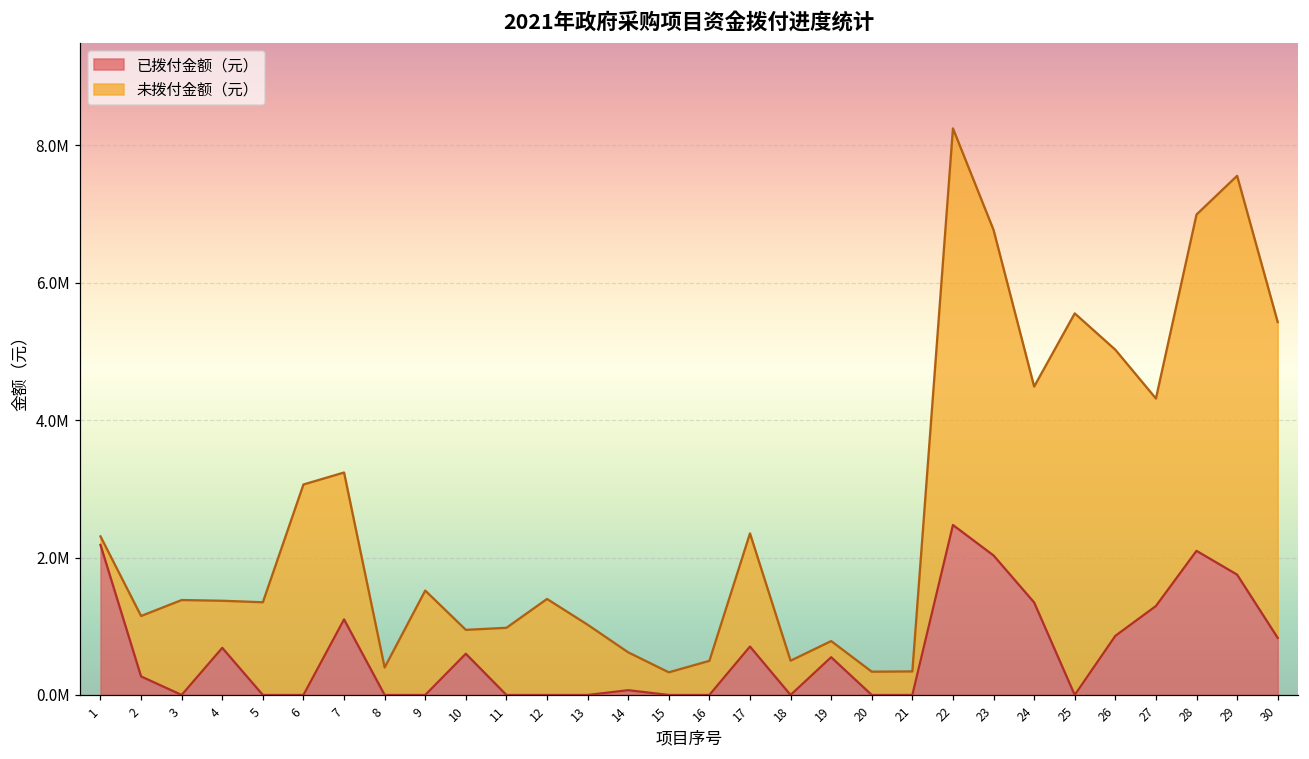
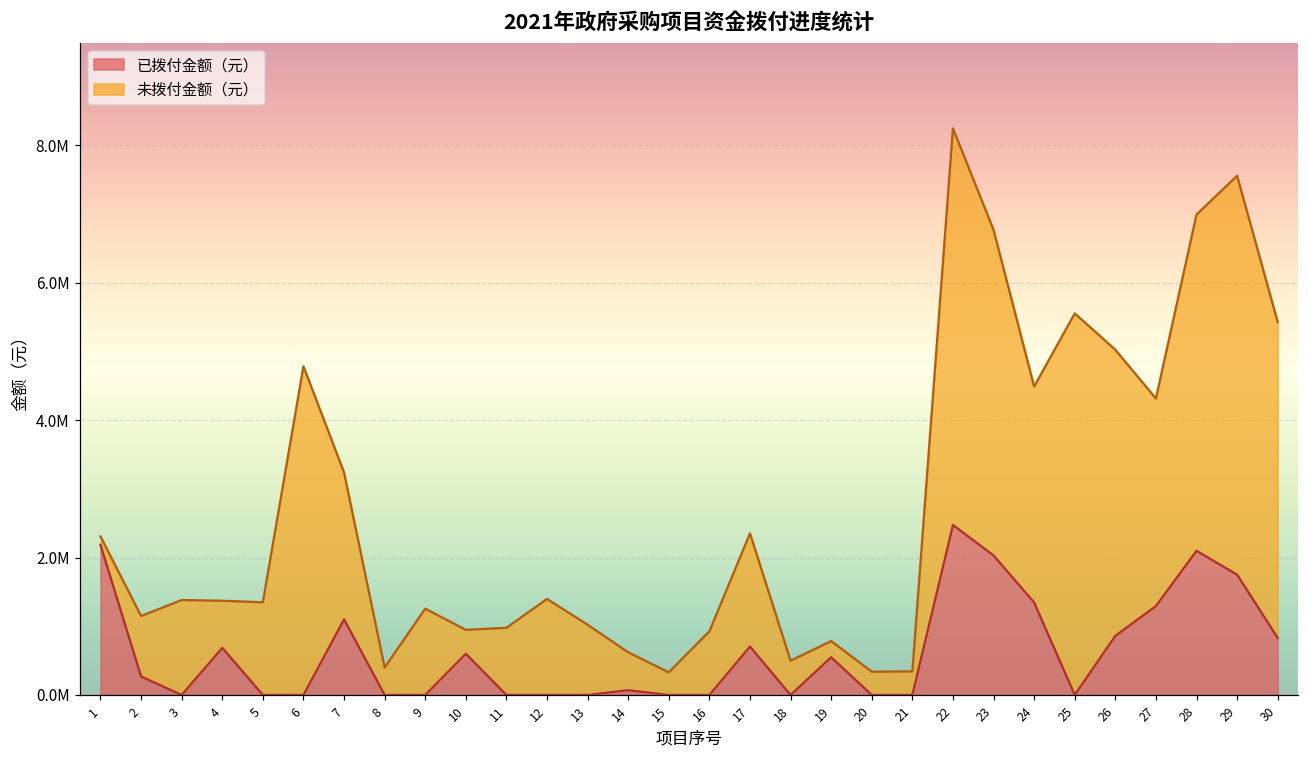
  {
    "已拨付金额（元）": {
      "1": 2200000,
      "2": 300000,
      "3": 0,
      "4": 700000,
      "5": 0,
      "6": 0,
      "7": 1100000,
      "8": 0,
      "9": 0,
      "10": 600000,
      "11": 0,
      "12": 0,
      "13": 0,
      "14": 100000,
      "15": 0,
      "16": 0,
      "17": 700000,
      "18": 0,
      "19": 500000,
      "20": 0,
      "21": 0,
      "22": 2500000,
      "23": 2000000,
      "24": 1300000,
      "25": 0,
      "26": 900000,
      "27": 1300000,
      "28": 2100000,
      "29": 1800000,
      "30": 800000
    },
    "未拨付金额（元）": {
      "1": 100000,
      "2": 900000,
      "3": 1400000,
      "4": 700000,
      "5": 1400000,
-     "6": 3100000,
+     "6": 4800000,
      "7": 2100000,
      "8": 400000,
-     "9": 1500000,
+     "9": 1300000,
      "10": 300000,
      "11": 1000000,
      "12": 1400000,
      "13": 1000000,
      "14": 600000,
      "15": 300000,
-     "16": 500000,
+     "16": 900000,
      "17": 1600000,
      "18": 500000,
      "19": 200000,
      "20": 300000,
      "21": 300000,
      "22": 5800000,
      "23": 4700000,
      "24": 3100000,
      "25": 5600000,
      "26": 4200000,
      "27": 3000000,
      "28": 4900000,
      "29": 5800000,
      "30": 4600000
    }
  }
